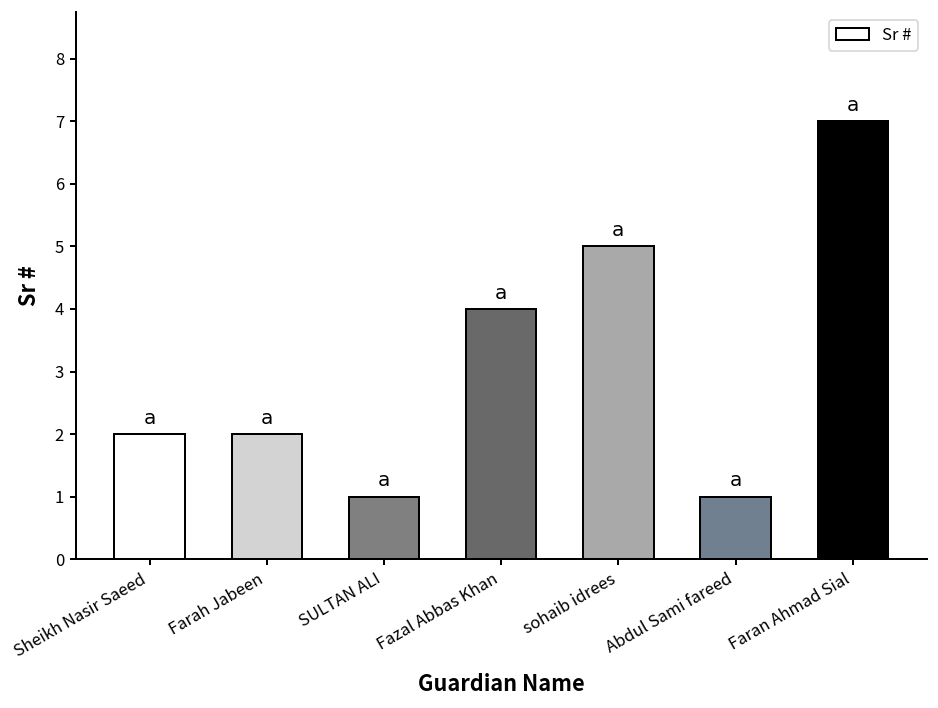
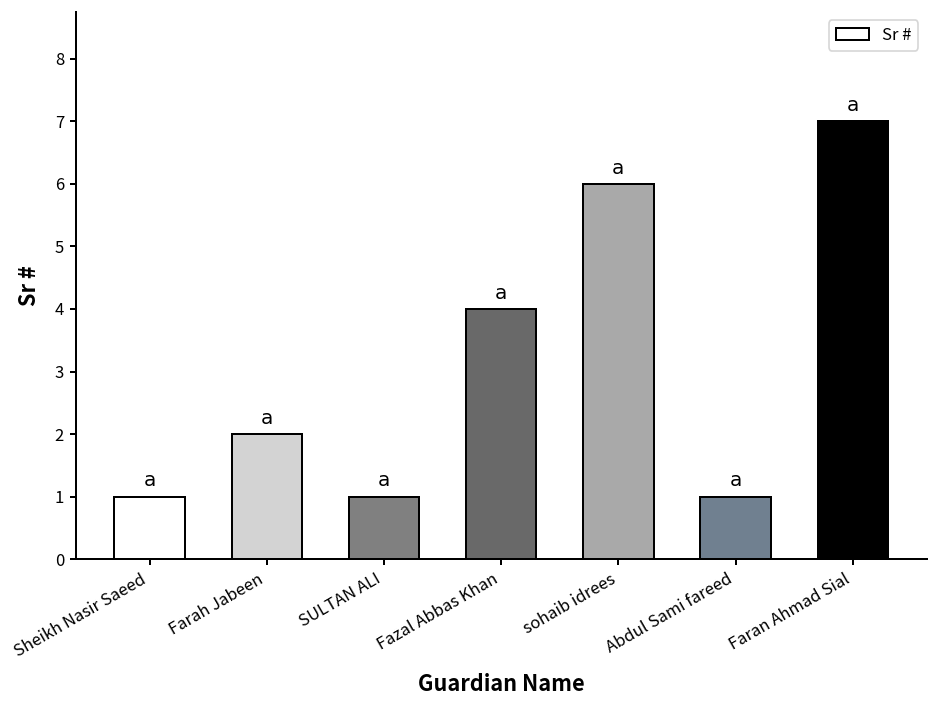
  {
-   "Sheikh Nasir Saeed": 2,
+   "Sheikh Nasir Saeed": 1,
    "Farah Jabeen": 2,
    "SULTAN ALI": 1,
    "Fazal Abbas Khan": 4,
-   "sohaib idrees": 5,
+   "sohaib idrees": 6,
    "Abdul Sami fareed": 1,
    "Faran Ahmad Sial": 7
  }
